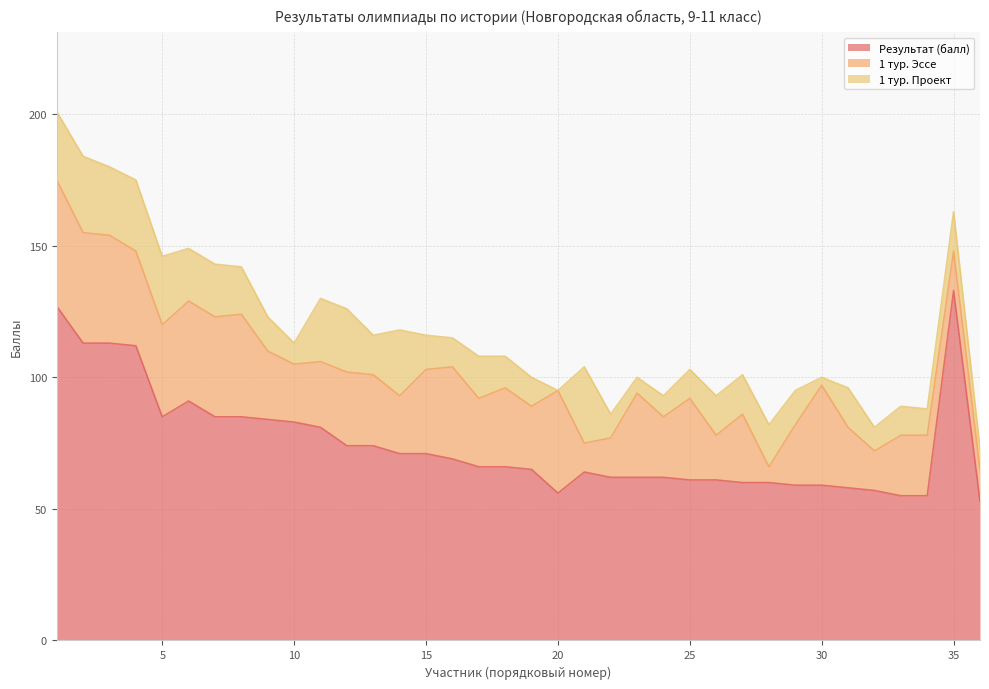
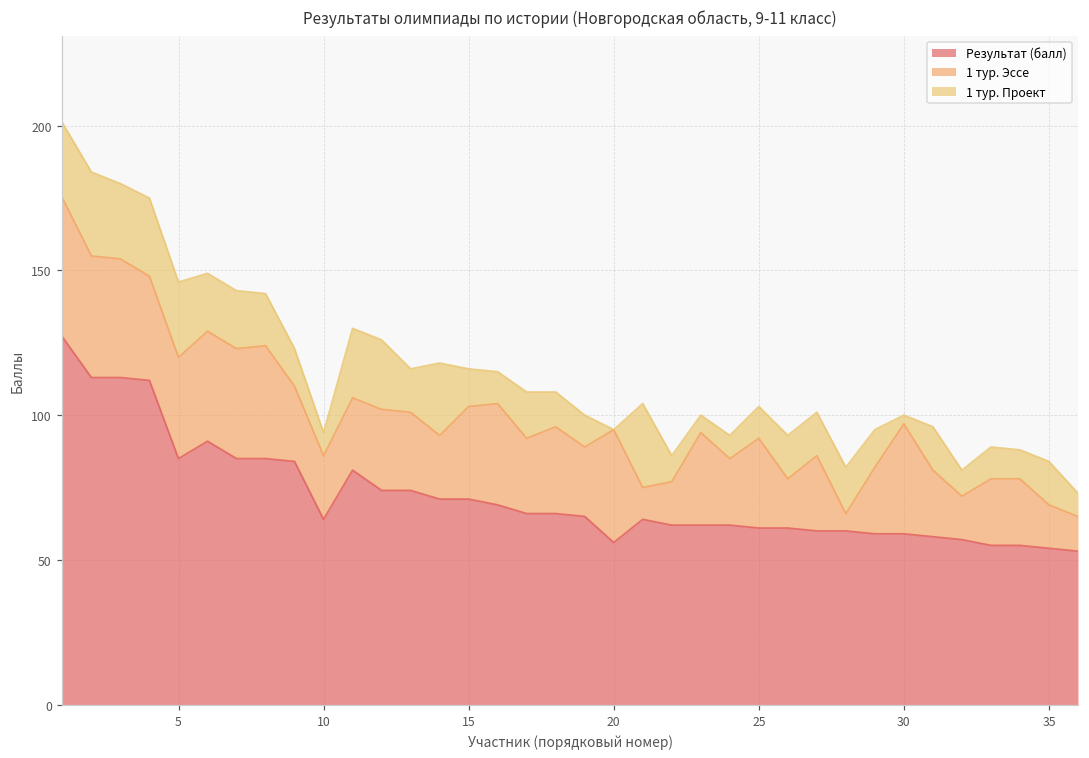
  {
    "Результат (балл)": {
      "5": 85,
-     "10": 83,
+     "10": 64,
      "15": 71,
      "20": 56,
      "25": 61,
      "30": 59,
-     "35": 133
+     "35": 54
    }
  }
